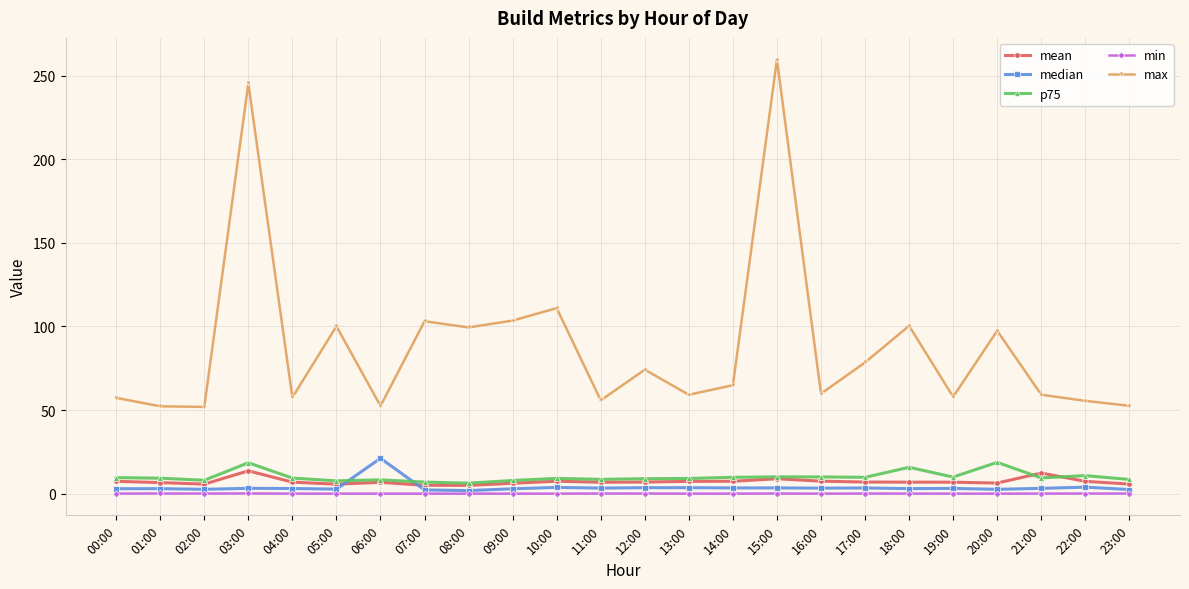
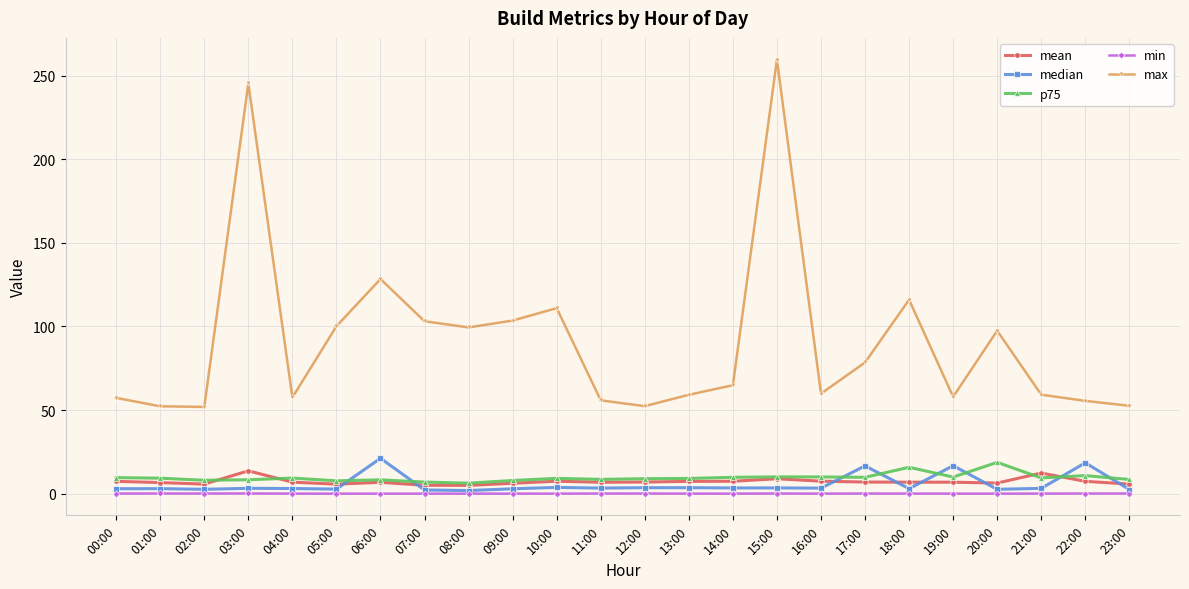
  {
    "mean": {
      "00:00": 7,
      "01:00": 7,
      "02:00": 6,
      "03:00": 14,
      "04:00": 7,
      "05:00": 6,
      "07:00": 5,
      "09:00": 6,
      "10:00": 7,
      "11:00": 7,
      "12:00": 7,
      "13:00": 7,
      "14:00": 7,
      "16:00": 7,
      "17:00": 7,
      "18:00": 7,
      "19:00": 7,
      "20:00": 6,
      "21:00": 12,
      "22:00": 7,
      "23:00": 6
    },
    "median": {
      "00:00": 3,
      "01:00": 3,
      "02:00": 3,
      "03:00": 3,
      "04:00": 3,
      "05:00": 3,
      "06:00": 21,
      "07:00": 2,
      "08:00": 2,
      "09:00": 3,
      "10:00": 4,
      "11:00": 3,
      "12:00": 4,
      "13:00": 4,
      "14:00": 3,
      "15:00": 3,
      "16:00": 3,
-     "17:00": 3,
+     "17:00": 17,
      "18:00": 3,
-     "19:00": 3,
+     "19:00": 17,
      "20:00": 3,
      "21:00": 3,
-     "22:00": 4,
+     "22:00": 18,
      "23:00": 3
    },
    "p75": {
      "00:00": 10,
      "01:00": 9,
      "02:00": 8,
-     "03:00": 18,
+     "03:00": 8,
      "04:00": 9,
      "05:00": 8,
      "07:00": 7,
      "09:00": 8,
      "10:00": 9,
      "11:00": 9,
      "12:00": 9,
      "13:00": 9,
      "14:00": 10,
      "16:00": 10,
      "17:00": 10,
      "18:00": 16,
      "19:00": 10,
      "20:00": 19,
      "21:00": 9,
      "22:00": 11,
      "23:00": 8
    },
    "min": {
      "00:00": 0,
      "01:00": 0,
      "02:00": 0,
      "03:00": 0,
      "04:00": 0,
      "05:00": 0,
      "06:00": 0,
      "07:00": 0,
      "08:00": 0,
      "09:00": 0,
      "10:00": 0,
      "11:00": 0,
      "12:00": 0,
      "13:00": 0,
      "14:00": 0,
      "15:00": 0,
      "16:00": 0,
      "17:00": 0,
      "18:00": 0,
      "19:00": 0,
      "20:00": 0,
      "21:00": 0,
      "22:00": 0,
      "23:00": 0
    },
    "max": {
      "00:00": 57,
      "01:00": 52,
      "02:00": 52,
      "03:00": 245,
      "04:00": 58,
      "05:00": 100,
-     "06:00": 52,
+     "06:00": 128,
      "07:00": 103,
      "08:00": 99,
      "09:00": 104,
      "10:00": 111,
      "11:00": 56,
-     "12:00": 74,
+     "12:00": 52,
      "13:00": 59,
      "14:00": 65,
      "15:00": 260,
      "16:00": 60,
      "17:00": 78,
-     "18:00": 100,
+     "18:00": 116,
      "19:00": 58,
      "20:00": 97,
      "21:00": 59,
      "22:00": 56,
      "23:00": 53
    }
  }
